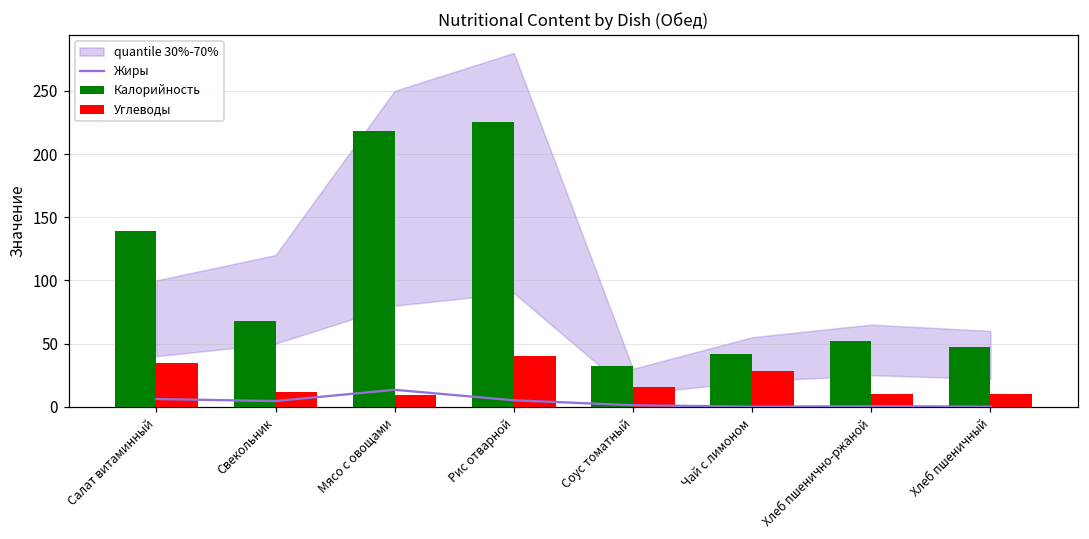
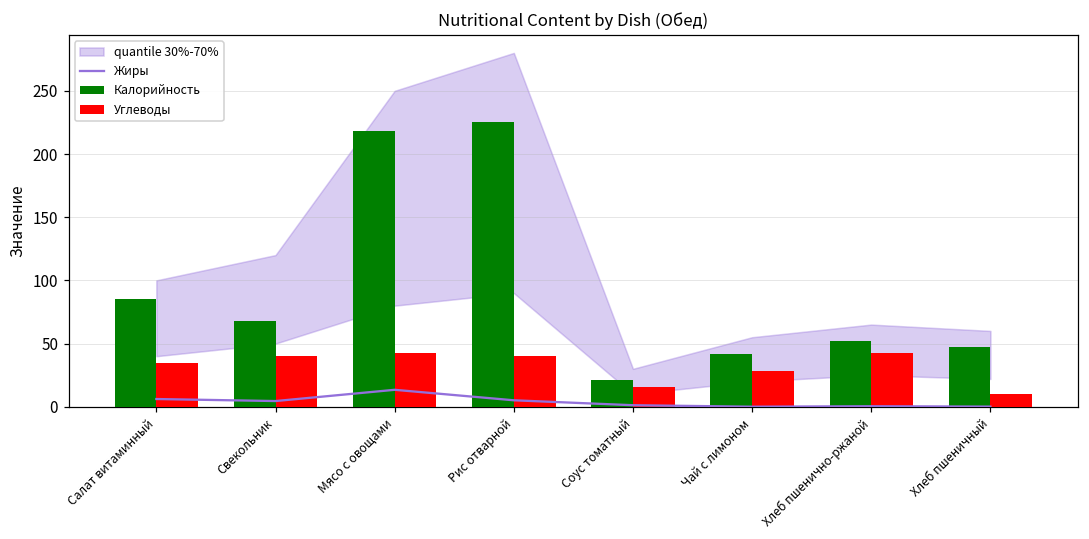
  {
    "Калорийность": {
-     "Салат витаминный": 139,
+     "Салат витаминный": 85,
      "Свекольник": 68,
      "Мясо с овощами": 218,
      "Рис отварной": 225,
-     "Соус томатный": 32,
+     "Соус томатный": 22,
      "Чай с лимоном": 42,
      "Хлеб пшенично-ржаной": 52,
      "Хлеб пшеничный": 47
    },
    "Углеводы": {
      "Салат витаминный": 35,
-     "Свекольник": 12,
-     "Мясо с овощами": 10,
+     "Свекольник": 40,
+     "Мясо с овощами": 42,
      "Рис отварной": 40,
      "Соус томатный": 15,
      "Чай с лимоном": 29,
-     "Хлеб пшенично-ржаной": 10,
+     "Хлеб пшенично-ржаной": 43,
      "Хлеб пшеничный": 10
    }
  }
